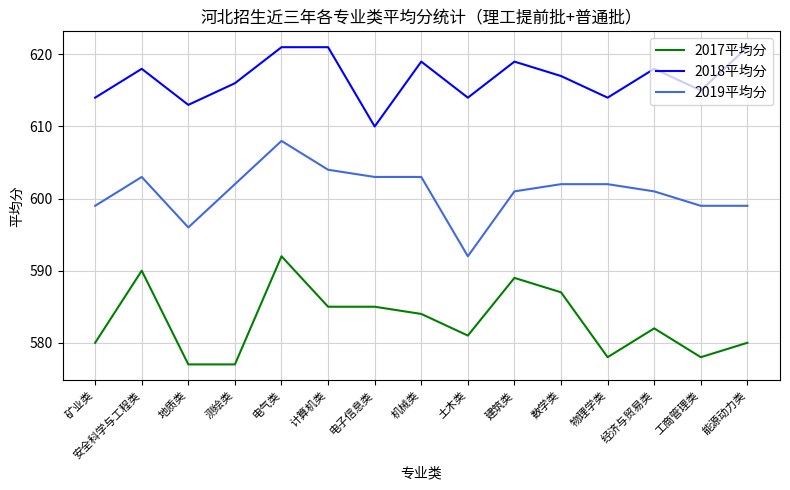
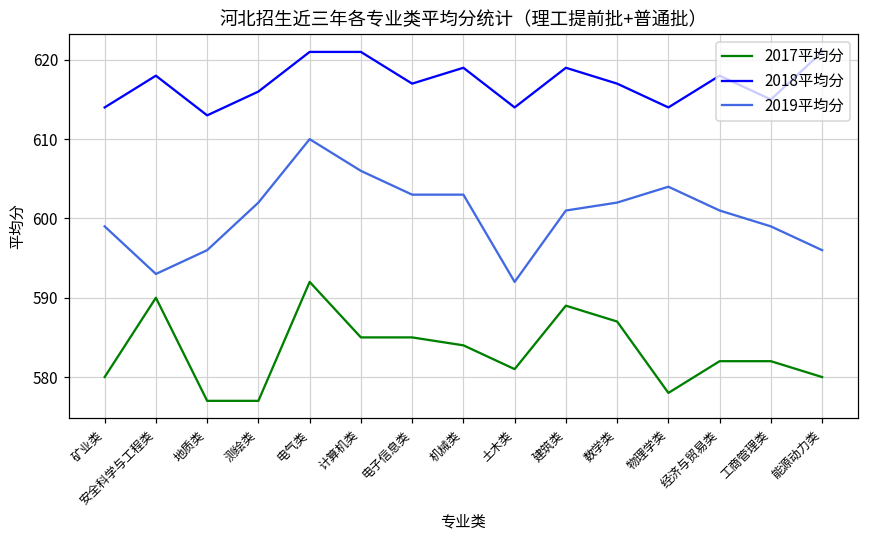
  {
    "2017平均分": {
      "矿业类": 580,
      "安全科学与工程类": 590,
      "地质类": 577,
      "测绘类": 577,
      "电气类": 592,
      "计算机类": 585,
      "电子信息类": 585,
      "机械类": 584,
      "土木类": 581,
      "建筑类": 589,
      "数学类": 587,
      "物理学类": 578,
      "经济与贸易类": 582,
-     "工商管理类": 578,
+     "工商管理类": 582,
      "能源动力类": 580
    },
    "2018平均分": {
      "矿业类": 614,
      "安全科学与工程类": 618,
      "地质类": 613,
      "测绘类": 616,
      "电气类": 621,
      "计算机类": 621,
-     "电子信息类": 610,
+     "电子信息类": 617,
      "机械类": 619,
      "土木类": 614,
      "建筑类": 619,
      "数学类": 617,
      "物理学类": 614
    },
    "2019平均分": {
      "矿业类": 599,
-     "安全科学与工程类": 603,
+     "安全科学与工程类": 593,
      "地质类": 596,
      "测绘类": 602,
-     "电气类": 608,
-     "计算机类": 604,
+     "电气类": 610,
+     "计算机类": 606,
      "电子信息类": 603,
      "机械类": 603,
      "土木类": 592,
      "建筑类": 601,
      "数学类": 602,
-     "物理学类": 602,
+     "物理学类": 604,
      "经济与贸易类": 601,
      "工商管理类": 599,
-     "能源动力类": 599
+     "能源动力类": 596
    }
  }
